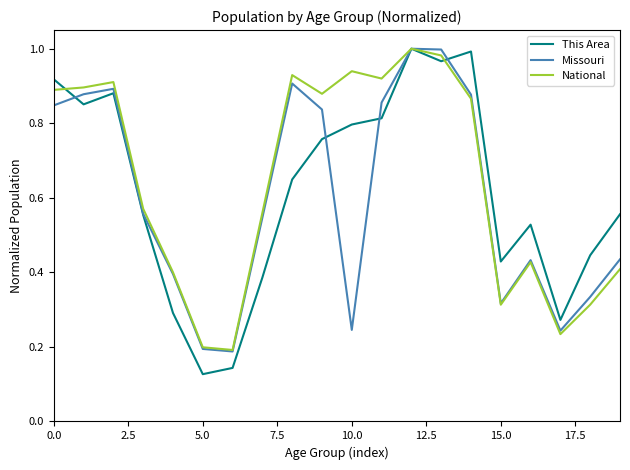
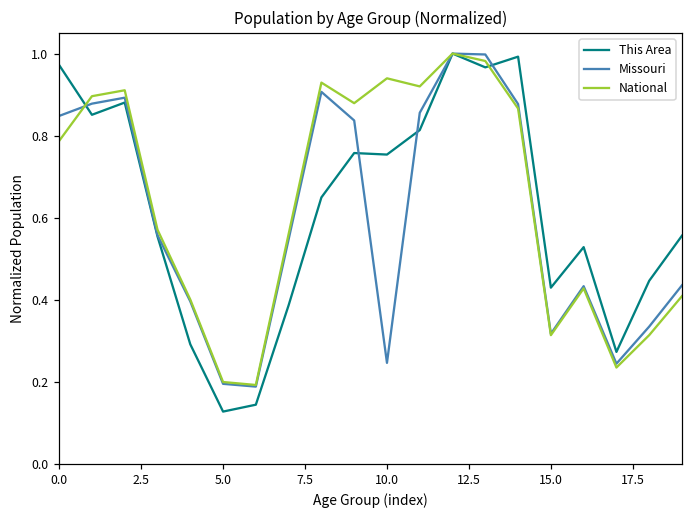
  {
    "This Area": {
-     "0.0": 0.92,
+     "0.0": 0.97,
      "5.0": 0.13,
-     "10.0": 0.80,
+     "10.0": 0.75,
      "15.0": 0.43
    },
    "Missouri": {
      "0.0": 0.85,
      "10.0": 0.25
    },
    "National": {
-     "0.0": 0.89,
+     "0.0": 0.79,
      "10.0": 0.94
    }
  }
